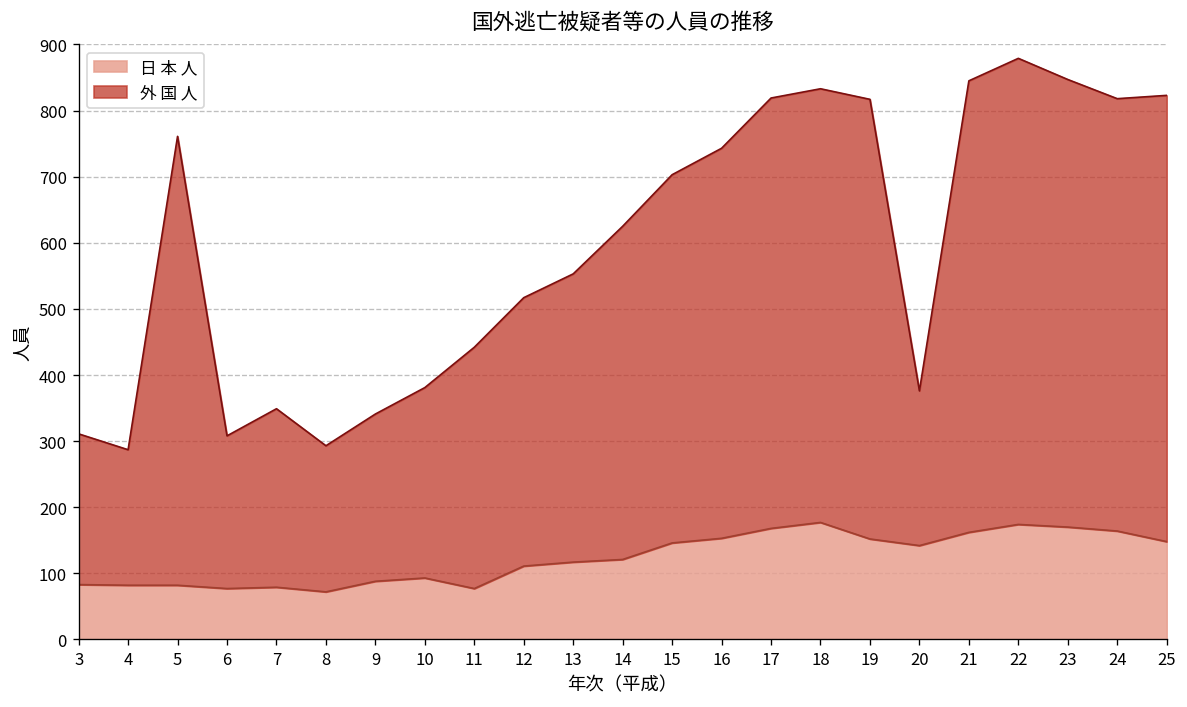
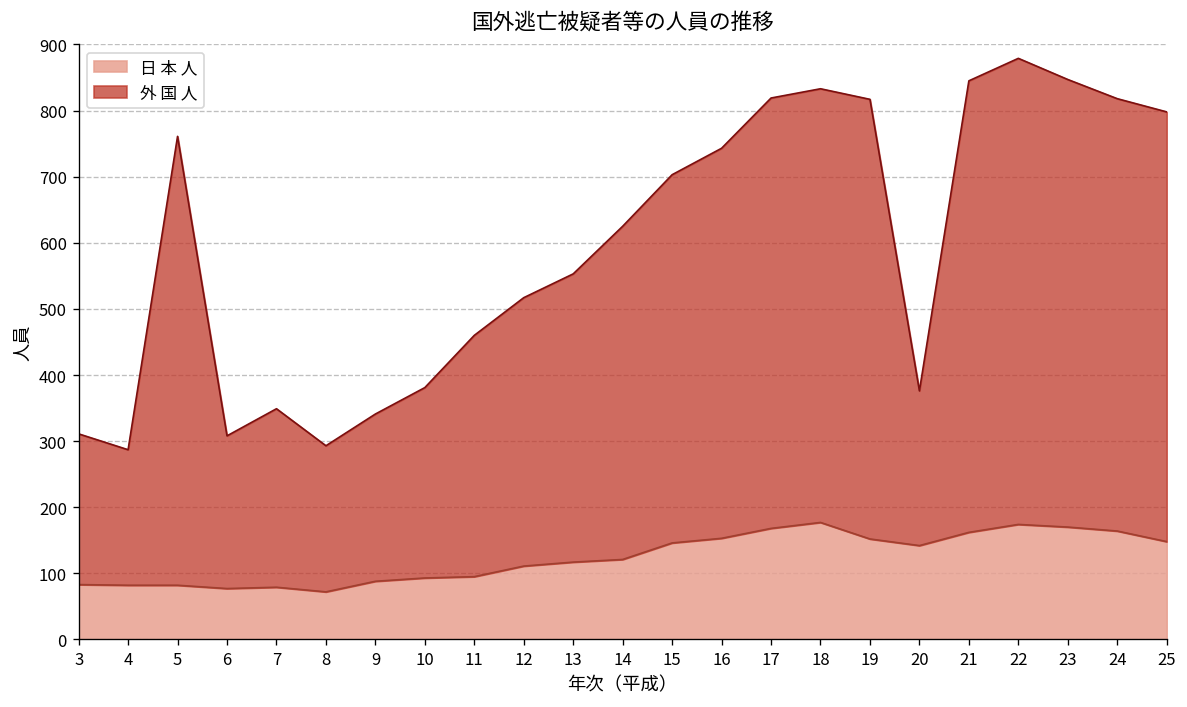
  {
    "日 本 人": {
      "3": 80,
      "4": 80,
      "5": 80,
      "6": 80,
      "7": 80,
      "8": 70,
      "9": 90,
      "10": 90,
-     "11": 80,
+     "11": 100,
      "12": 110,
      "13": 120,
      "14": 120,
      "15": 150,
      "16": 150,
      "17": 170,
      "18": 180,
      "19": 150,
      "20": 140,
      "21": 160,
      "22": 170,
      "23": 170,
      "24": 160,
      "25": 150
    },
    "外 国 人": {
      "3": 230,
      "4": 210,
      "5": 680,
      "6": 230,
      "7": 270,
      "8": 220,
      "9": 250,
      "10": 290,
      "11": 370,
      "12": 410,
      "13": 440,
      "14": 500,
      "15": 560,
      "16": 590,
      "17": 650,
      "18": 660,
      "19": 670,
      "20": 230,
      "21": 680,
      "22": 710,
      "23": 680,
      "24": 650,
-     "25": 680
+     "25": 650
    }
  }
